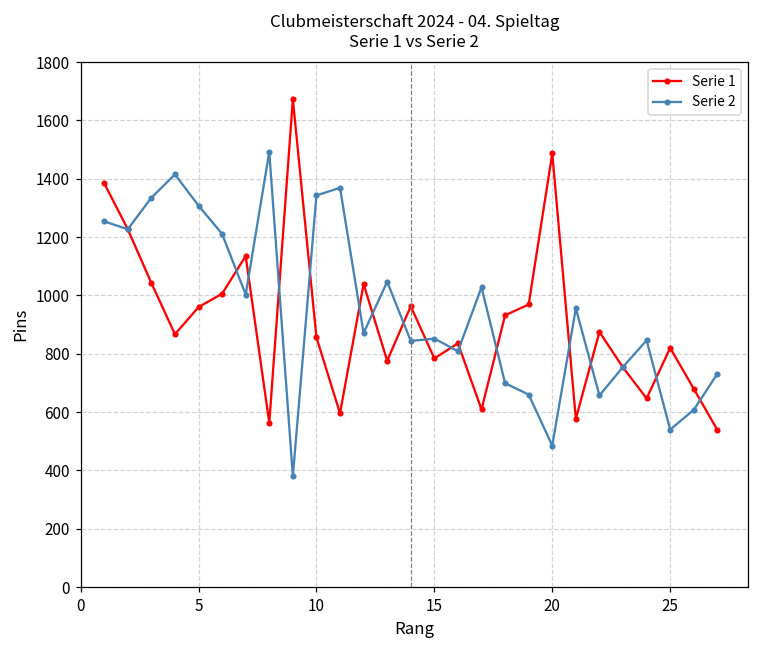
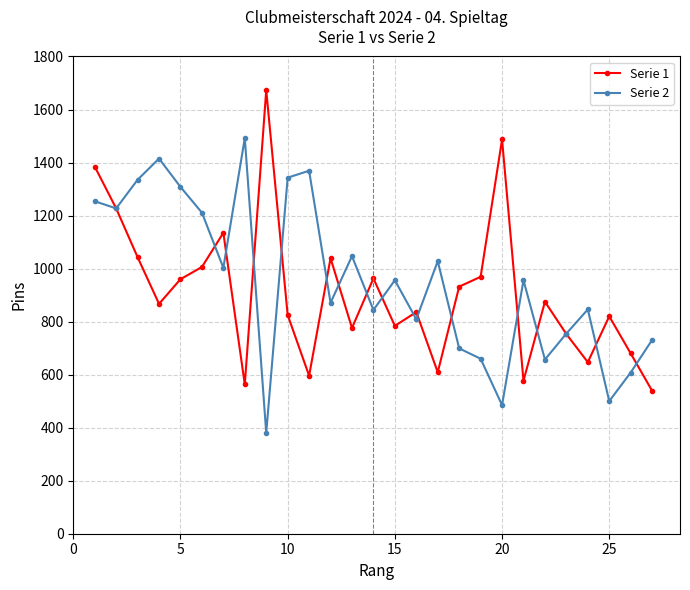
  {
    "Serie 1": {
      "5": 960,
-     "10": 860,
+     "10": 830,
      "15": 780,
      "20": 1490,
      "25": 820
    },
    "Serie 2": {
      "5": 1310,
      "10": 1340,
-     "15": 850,
+     "15": 960,
      "20": 490,
-     "25": 540
+     "25": 500
    }
  }
